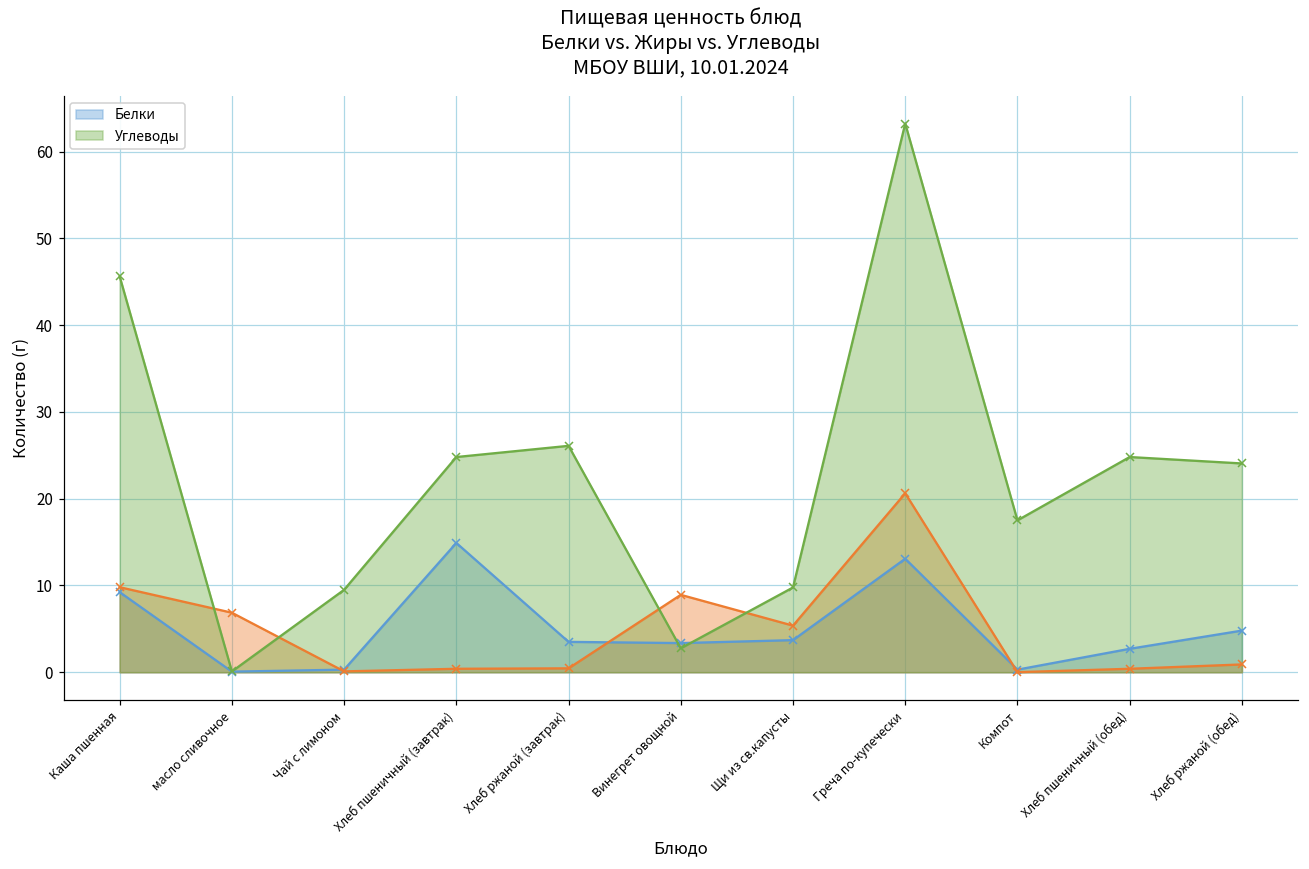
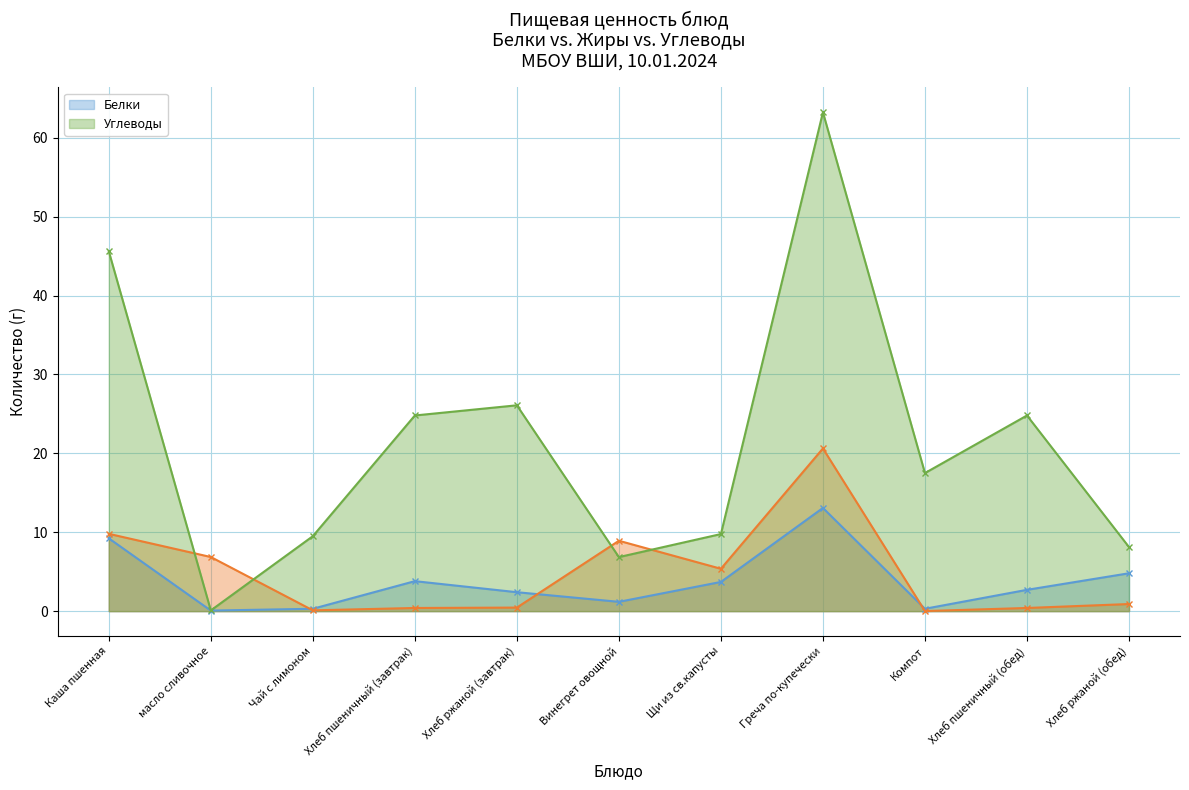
  {
    "Белки": {
      "Каша пшенная": 9,
-     "Хлеб пшеничный (завтрак)": 15,
-     "Хлеб ржаной (завтрак)": 4,
-     "Винегрет овощной": 3,
+     "Хлеб пшеничный (завтрак)": 4,
+     "Хлеб ржаной (завтрак)": 2,
+     "Винегрет овощной": 1,
      "Щи из св.капусты": 4,
      "Греча по-купечески": 13,
      "Хлеб пшеничный (обед)": 3,
      "Хлеб ржаной (обед)": 5
    },
    "Углеводы": {
      "Каша пшенная": 46,
      "Чай с лимоном": 10,
      "Хлеб пшеничный (завтрак)": 25,
      "Хлеб ржаной (завтрак)": 26,
-     "Винегрет овощной": 3,
+     "Винегрет овощной": 7,
      "Щи из св.капусты": 10,
      "Греча по-купечески": 63,
      "Компот": 18,
      "Хлеб пшеничный (обед)": 25,
-     "Хлеб ржаной (обед)": 24
+     "Хлеб ржаной (обед)": 8
    }
  }
